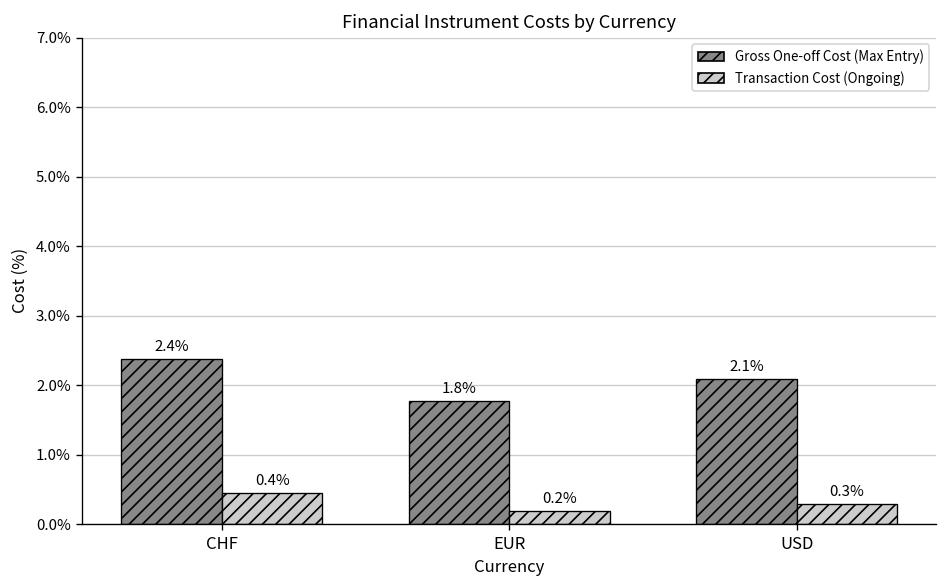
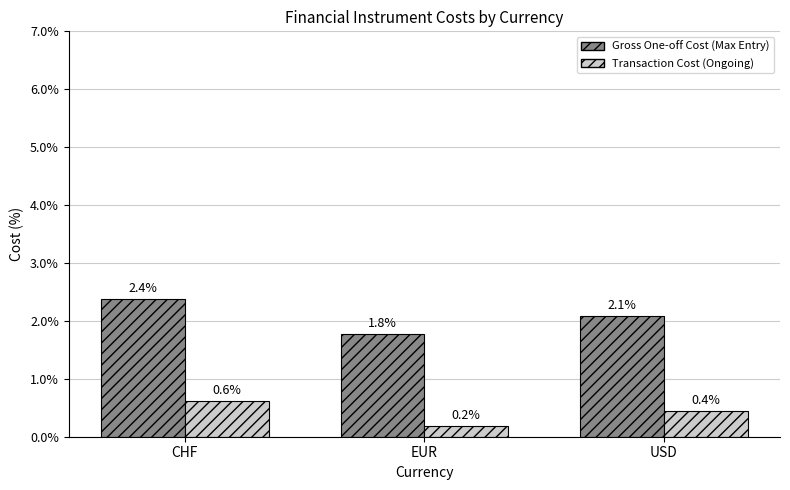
  {
    "Gross One-off Cost (Max Entry)": {
      "CHF": "2.4%",
      "EUR": "1.8%",
      "USD": "2.1%"
    },
    "Transaction Cost (Ongoing)": {
-     "CHF": "0.4%",
+     "CHF": "0.6%",
      "EUR": "0.2%",
-     "USD": "0.3%"
+     "USD": "0.4%"
    }
  }
